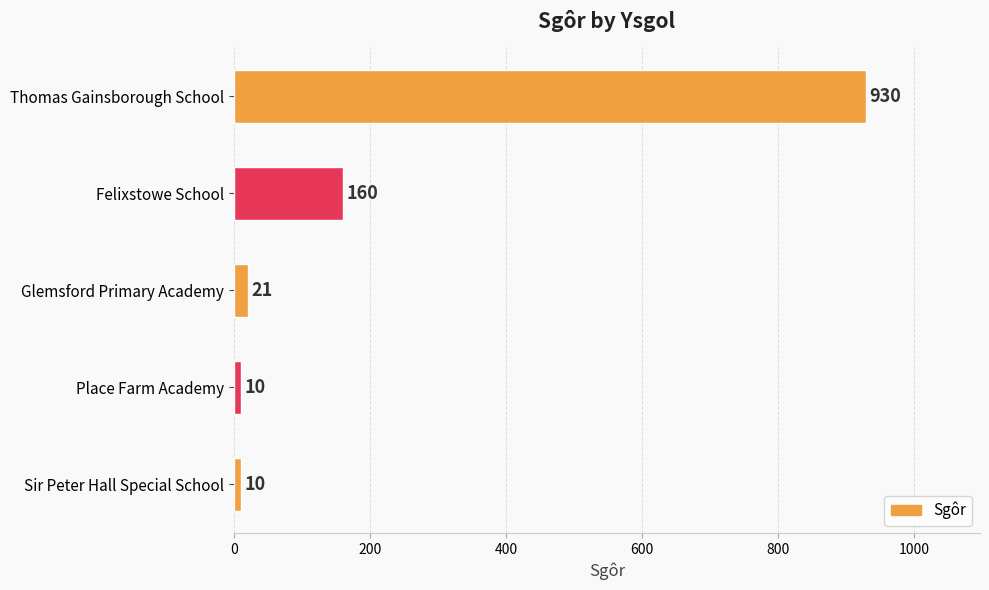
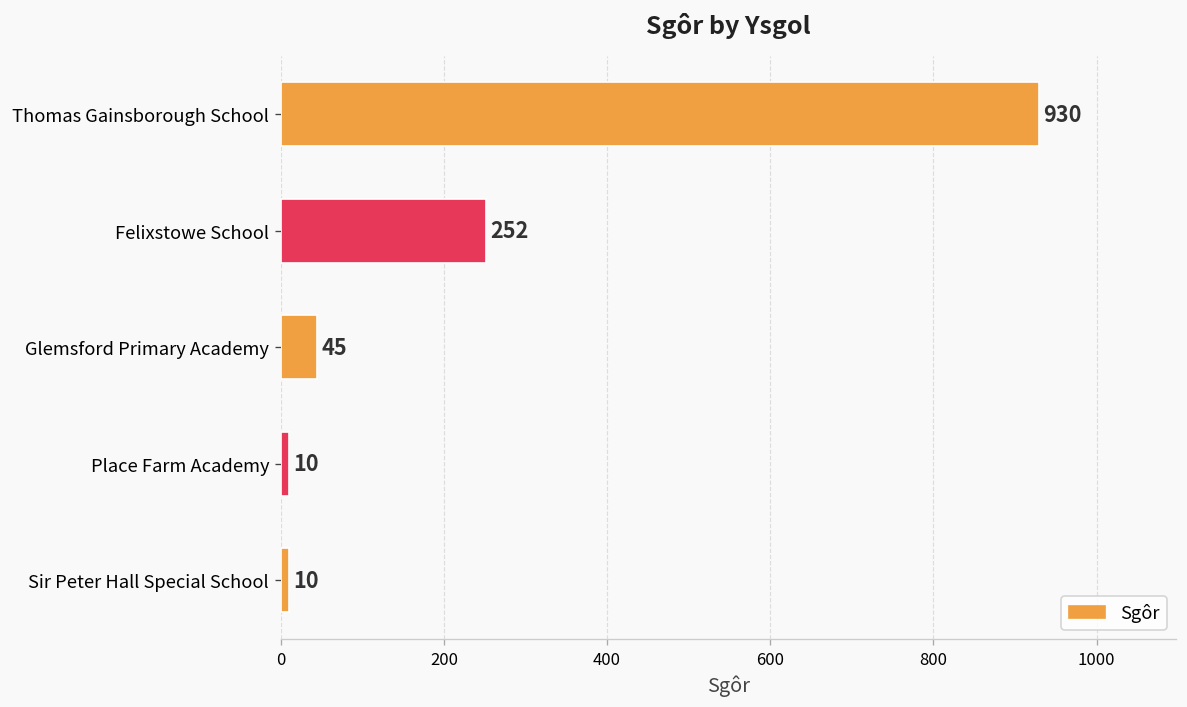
  {
    "Thomas Gainsborough School": 930,
-   "Felixstowe School": 160,
-   "Glemsford Primary Academy": 21,
+   "Felixstowe School": 252,
+   "Glemsford Primary Academy": 45,
    "Place Farm Academy": 10,
    "Sir Peter Hall Special School": 10
  }
